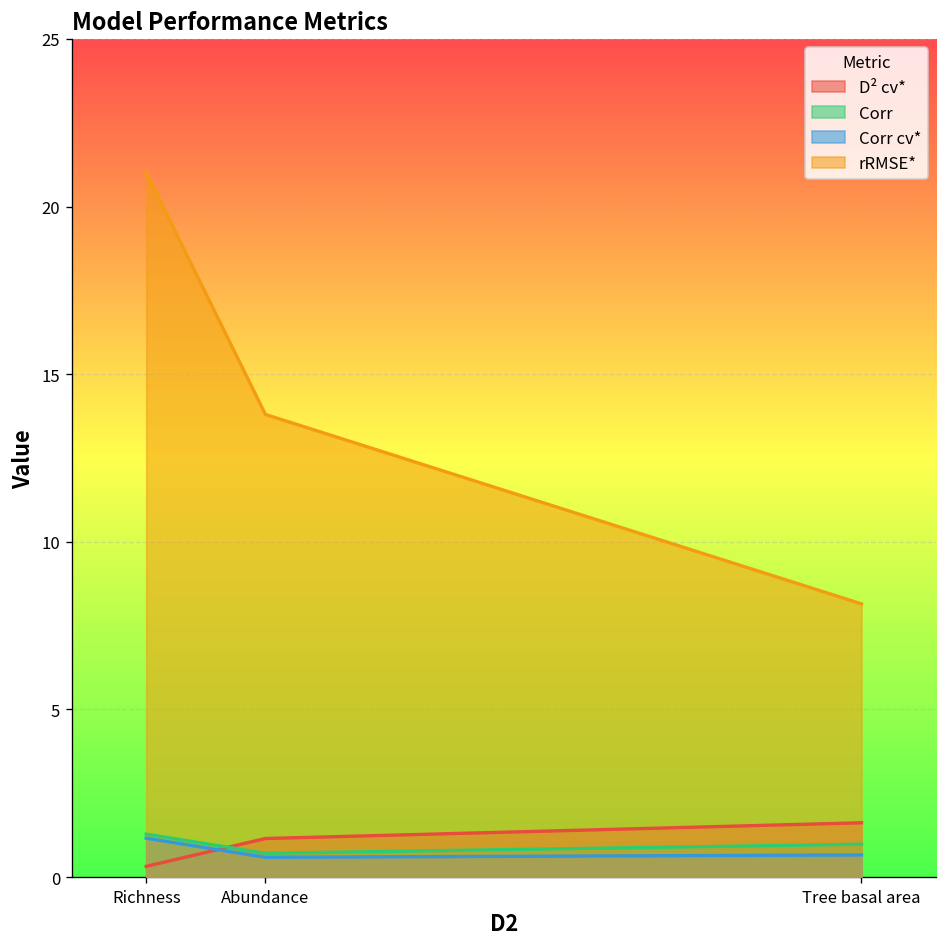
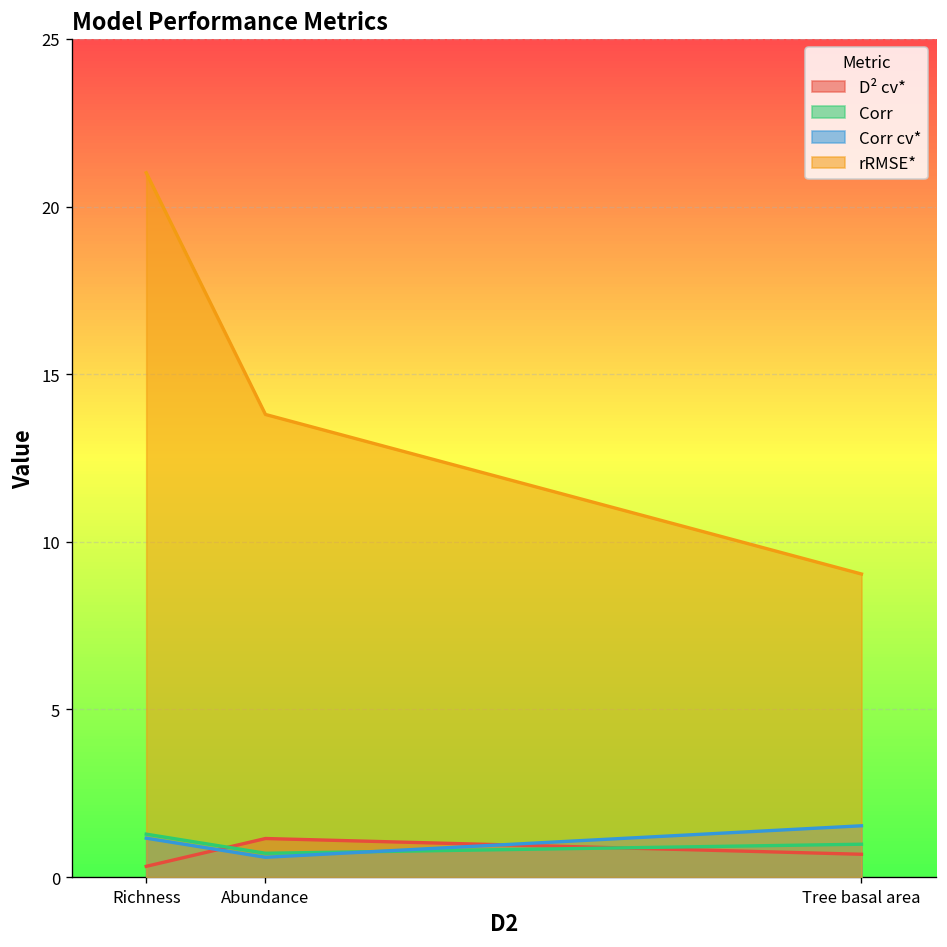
  {
    "D² cv*": {
      "Richness": 0.3,
      "Abundance": 1.2,
-     "Tree basal area": 1.6
+     "Tree basal area": 0.7
    },
    "Corr": {
      "Richness": 1.3,
      "Abundance": 0.7,
      "Tree basal area": 1.0
    },
    "Corr cv*": {
      "Richness": 1.2,
      "Abundance": 0.6,
-     "Tree basal area": 0.7
+     "Tree basal area": 1.5
    },
    "rRMSE*": {
      "Richness": 21.0,
      "Abundance": 13.8,
-     "Tree basal area": 8.2
+     "Tree basal area": 9.0
    }
  }
